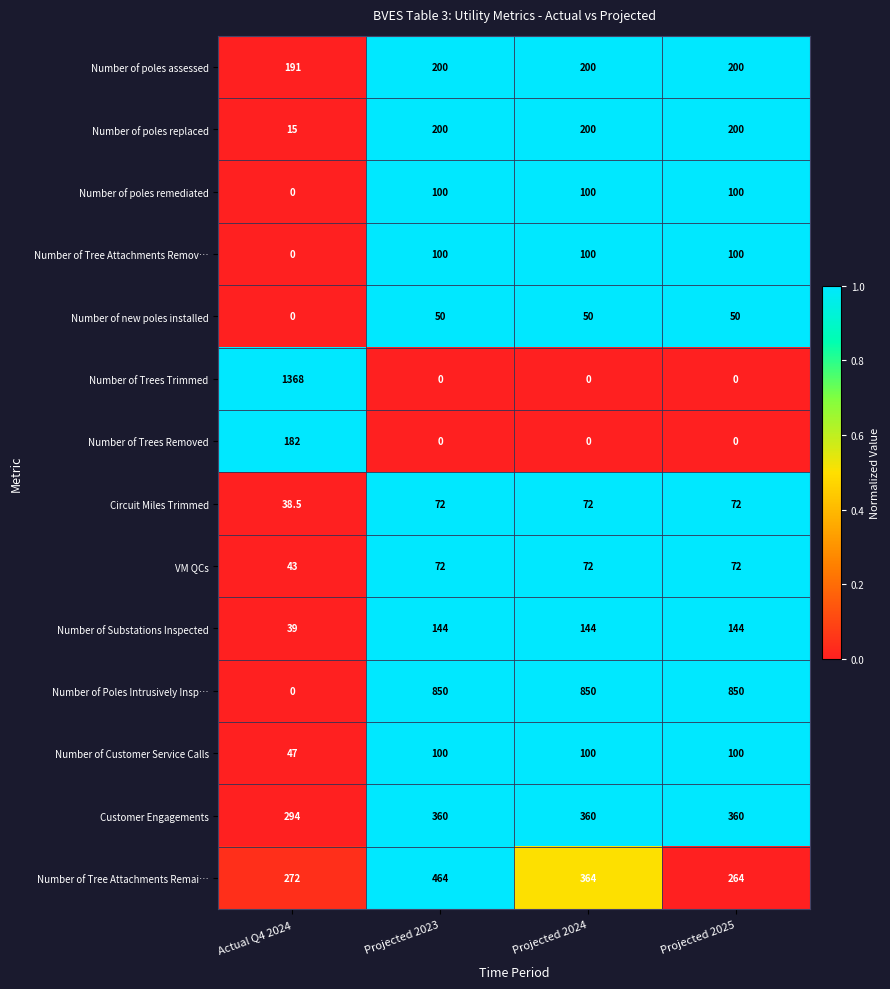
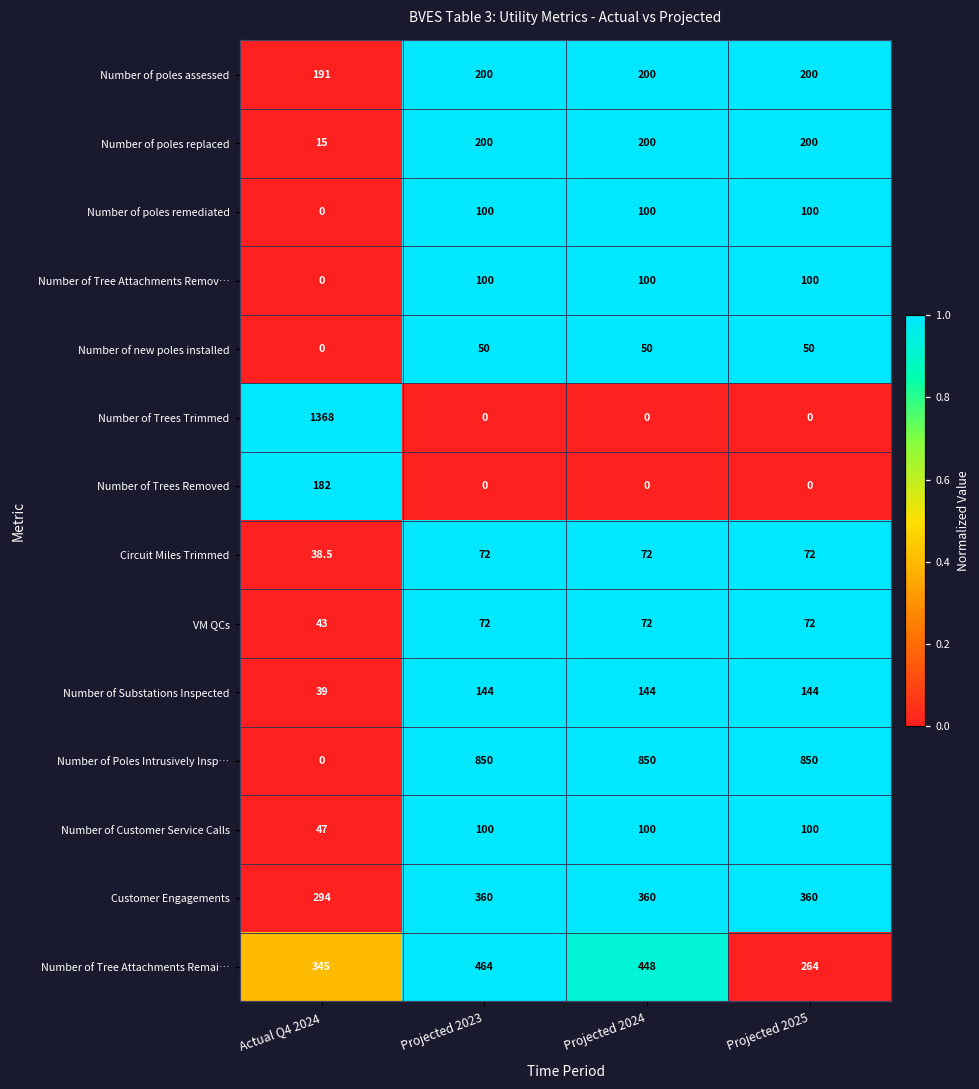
  {
    "Number of poles assessed": {
      "Actual Q4 2024": 191,
      "Projected 2023": 200,
      "Projected 2024": 200,
      "Projected 2025": 200
    },
    "Number of poles replaced": {
      "Actual Q4 2024": 15,
      "Projected 2023": 200,
      "Projected 2024": 200,
      "Projected 2025": 200
    },
    "Number of poles remediated": {
      "Actual Q4 2024": 0,
      "Projected 2023": 100,
      "Projected 2024": 100,
      "Projected 2025": 100
    },
    "Number of Tree Attachments Remov…": {
      "Actual Q4 2024": 0,
      "Projected 2023": 100,
      "Projected 2024": 100,
      "Projected 2025": 100
    },
    "Number of new poles installed": {
      "Actual Q4 2024": 0,
      "Projected 2023": 50,
      "Projected 2024": 50,
      "Projected 2025": 50
    },
    "Number of Trees Trimmed": {
      "Actual Q4 2024": 1368,
      "Projected 2023": 0,
      "Projected 2024": 0,
      "Projected 2025": 0
    },
    "Number of Trees Removed": {
      "Actual Q4 2024": 182,
      "Projected 2023": 0,
      "Projected 2024": 0,
      "Projected 2025": 0
    },
    "Circuit Miles Trimmed": {
      "Actual Q4 2024": 38.5,
      "Projected 2023": 72,
      "Projected 2024": 72,
      "Projected 2025": 72
    },
    "VM QCs": {
      "Actual Q4 2024": 43,
      "Projected 2023": 72,
      "Projected 2024": 72,
      "Projected 2025": 72
    },
    "Number of Substations Inspected": {
      "Actual Q4 2024": 39,
      "Projected 2023": 144,
      "Projected 2024": 144,
      "Projected 2025": 144
    },
    "Number of Poles Intrusively Insp…": {
      "Actual Q4 2024": 0,
      "Projected 2023": 850,
      "Projected 2024": 850,
      "Projected 2025": 850
    },
    "Number of Customer Service Calls": {
      "Actual Q4 2024": 47,
      "Projected 2023": 100,
      "Projected 2024": 100,
      "Projected 2025": 100
    },
    "Customer Engagements": {
      "Actual Q4 2024": 294,
      "Projected 2023": 360,
      "Projected 2024": 360,
      "Projected 2025": 360
    },
    "Number of Tree Attachments Remai…": {
-     "Actual Q4 2024": 272,
+     "Actual Q4 2024": 345,
      "Projected 2023": 464,
-     "Projected 2024": 364,
+     "Projected 2024": 448,
      "Projected 2025": 264
    }
  }
